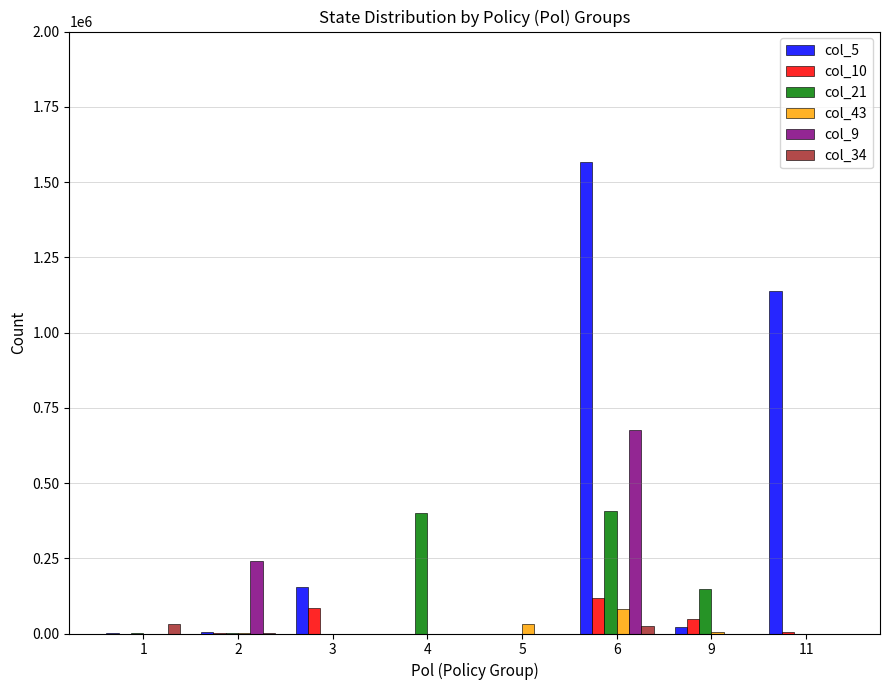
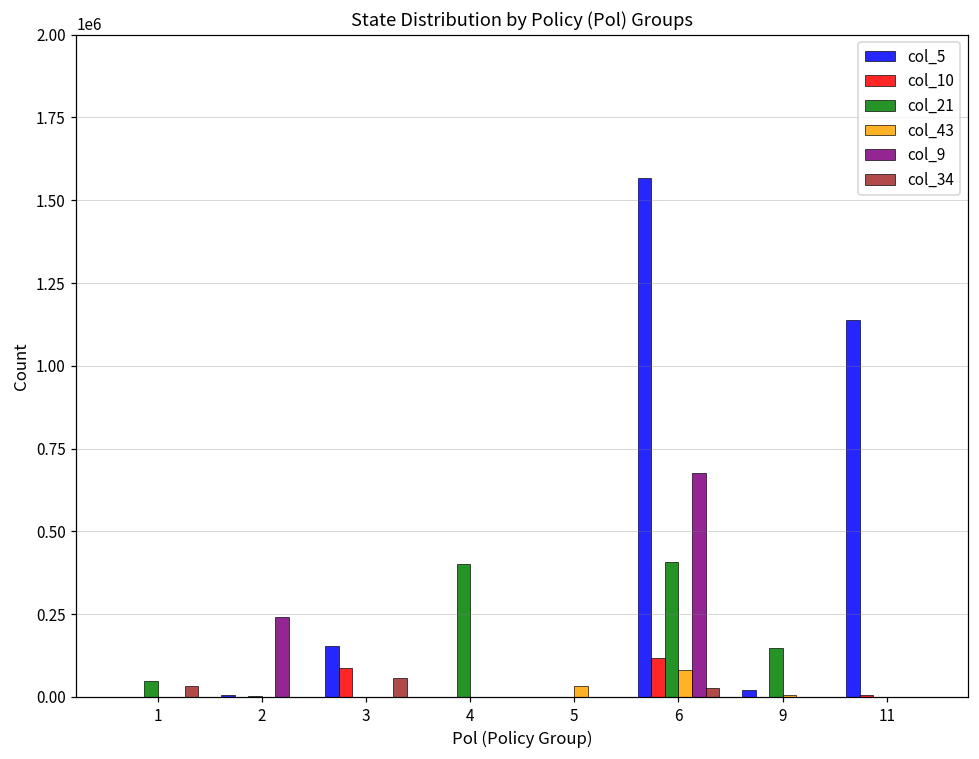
  {
    "col_5": {
      "3": 150000,
      "6": 1570000,
      "9": 20000,
      "11": 1140000
    },
    "col_10": {
      "3": 90000,
      "4": 0,
      "5": 0,
      "6": 120000,
-     "9": 50000
+     "9": 0
    },
    "col_21": {
-     "1": 0,
+     "1": 50000,
      "4": 400000,
      "5": 0,
      "6": 410000,
      "9": 150000,
      "11": 0
    },
    "col_43": {
      "3": 0,
      "4": 0,
      "5": 30000,
      "6": 80000,
      "11": 0
    },
    "col_9": {
      "2": 240000,
      "3": 0,
      "5": 0,
      "6": 680000,
      "9": 0,
      "11": 0
    },
    "col_34": {
      "1": 30000,
-     "3": 0,
+     "3": 60000,
      "4": 0,
      "5": 0,
      "6": 30000,
      "9": 0,
      "11": 0
    }
  }
